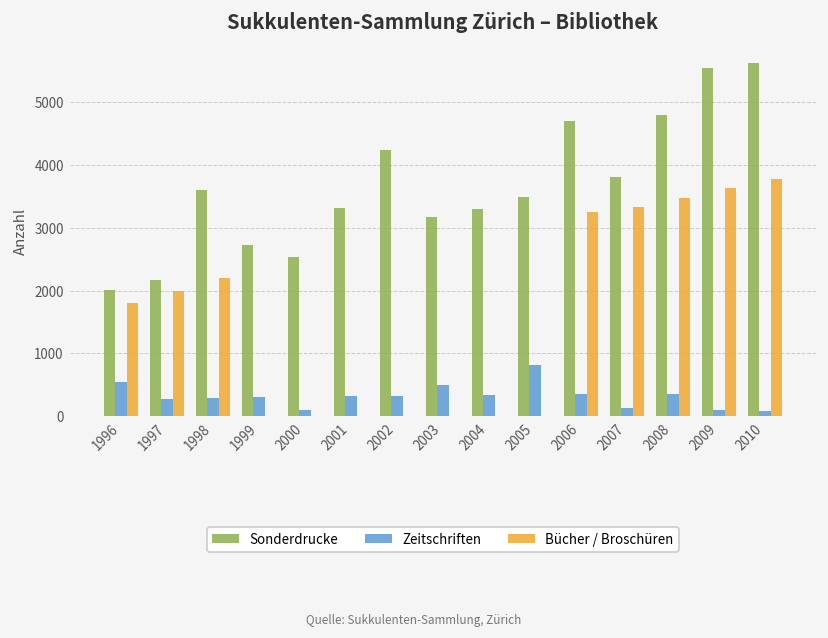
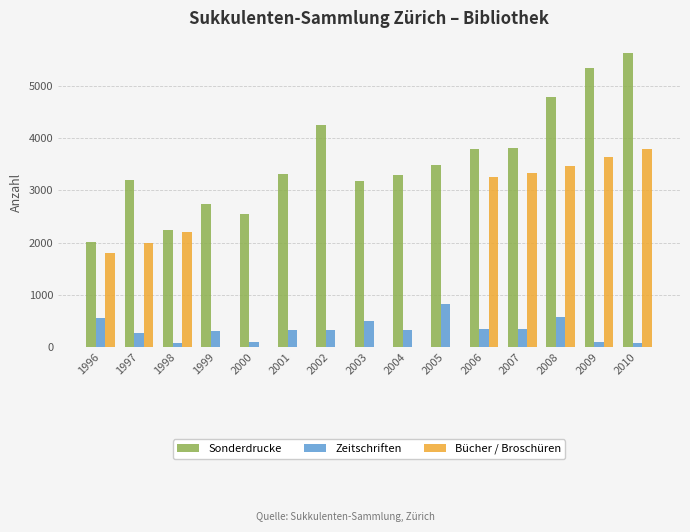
  {
    "Sonderdrucke": {
      "1996": 2000,
-     "1997": 2200,
-     "1998": 3600,
+     "1997": 3200,
+     "1998": 2200,
      "1999": 2700,
      "2000": 2500,
      "2001": 3300,
      "2002": 4200,
      "2003": 3200,
      "2004": 3300,
      "2005": 3500,
-     "2006": 4700,
+     "2006": 3800,
      "2007": 3800,
      "2008": 4800,
-     "2009": 5500,
+     "2009": 5300,
      "2010": 5600
    },
    "Zeitschriften": {
      "1996": 600,
      "1997": 300,
-     "1998": 300,
+     "1998": 100,
      "1999": 300,
      "2000": 100,
      "2001": 300,
      "2002": 300,
      "2003": 500,
      "2004": 300,
      "2005": 800,
      "2006": 300,
-     "2007": 100,
-     "2008": 400,
+     "2007": 400,
+     "2008": 600,
      "2009": 100,
      "2010": 100
    }
  }
